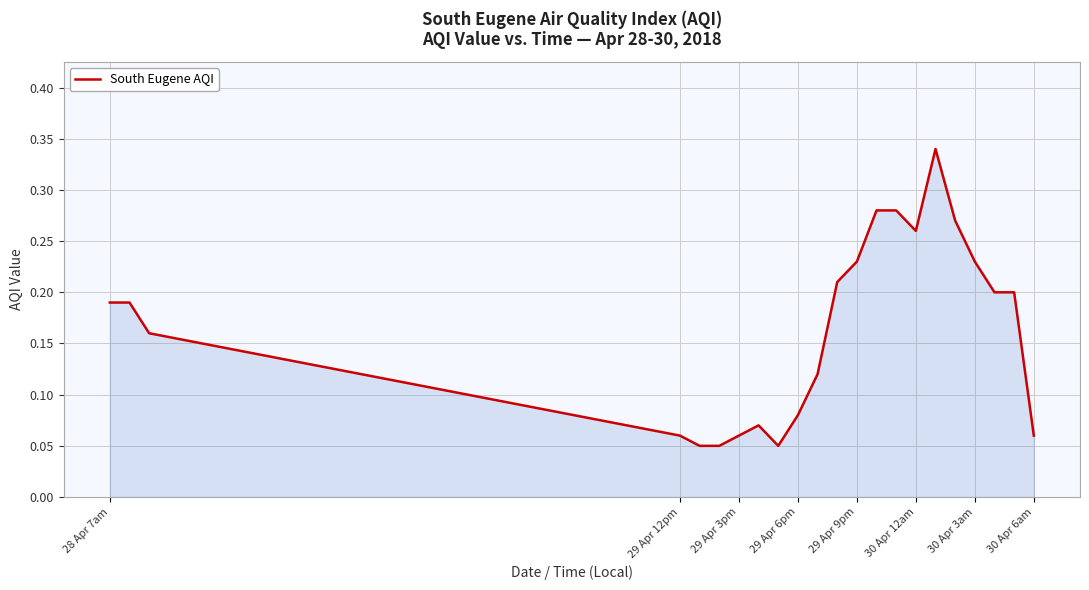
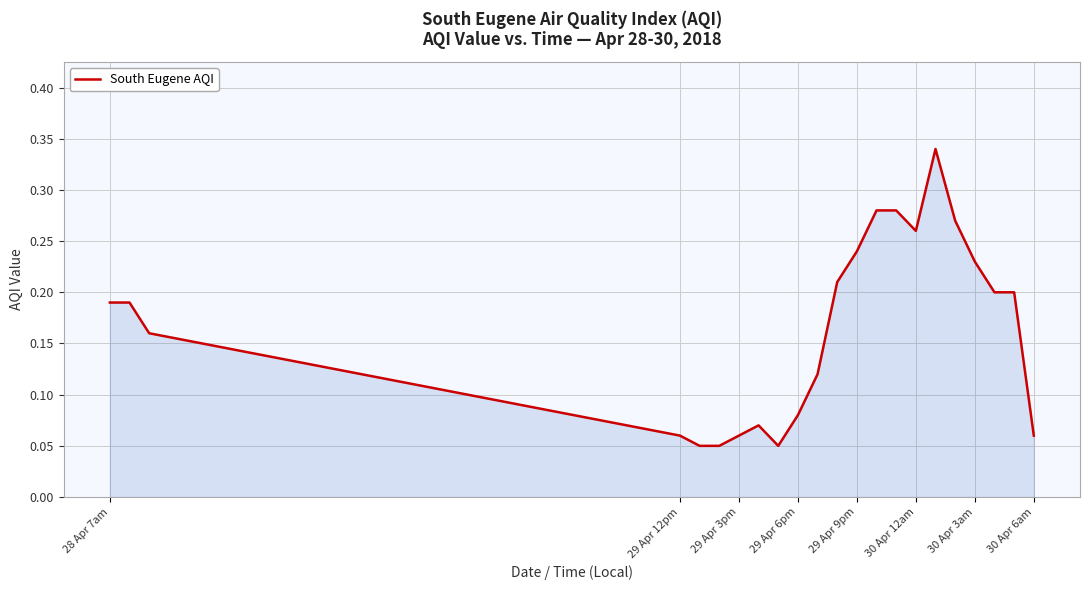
  {
    "28 Apr 7am": 0.19,
    "29 Apr 12pm": 0.06,
    "29 Apr 3pm": 0.06,
    "29 Apr 6pm": 0.08,
-   "29 Apr 9pm": 0.23,
+   "29 Apr 9pm": 0.24,
    "30 Apr 12am": 0.26,
    "30 Apr 3am": 0.23,
    "30 Apr 6am": 0.06
  }
